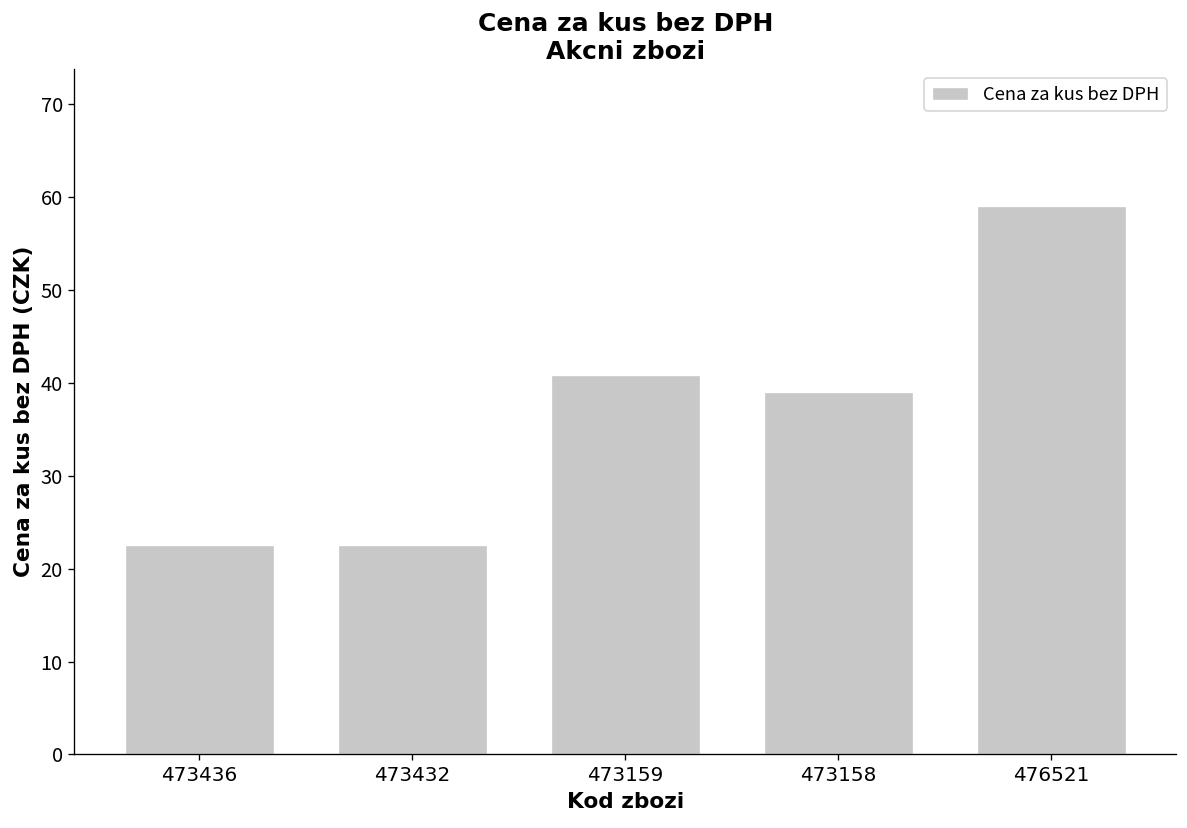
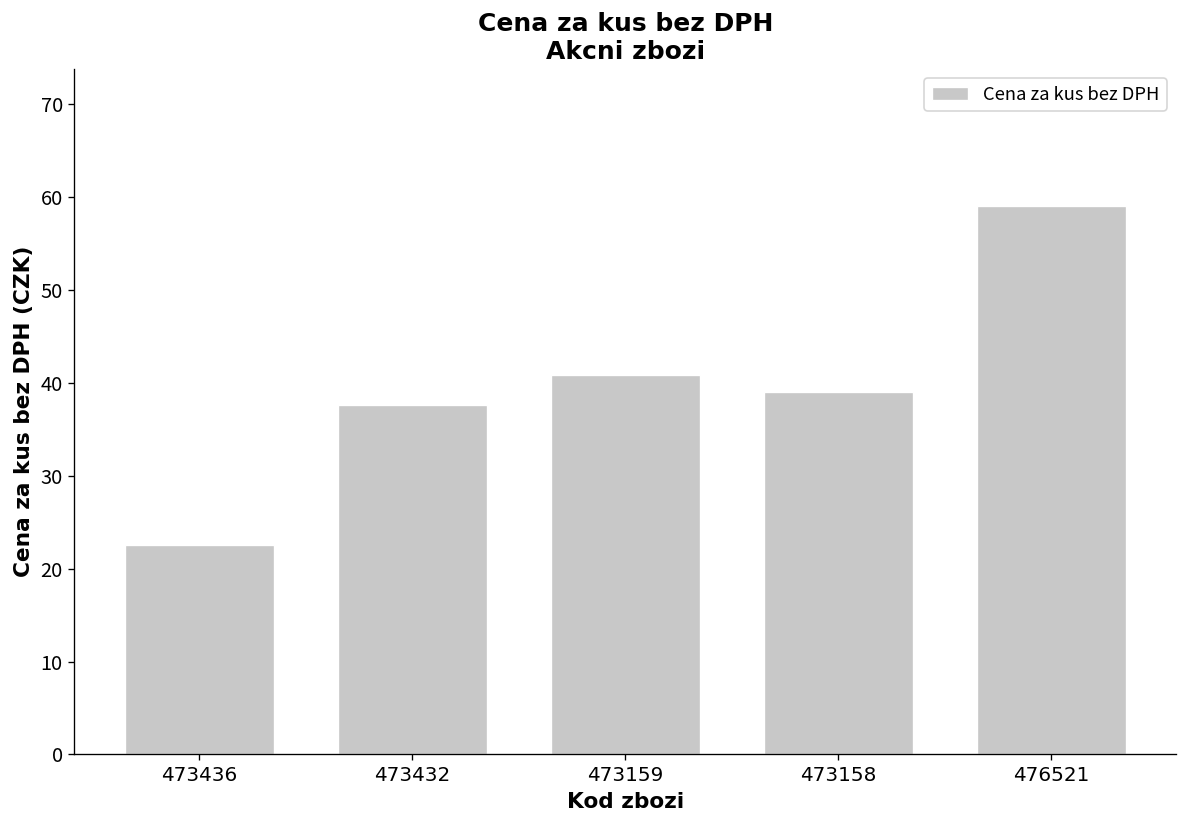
  {
    "473436": 23,
-   "473432": 23,
+   "473432": 38,
    "473159": 41,
    "473158": 39,
    "476521": 59
  }
